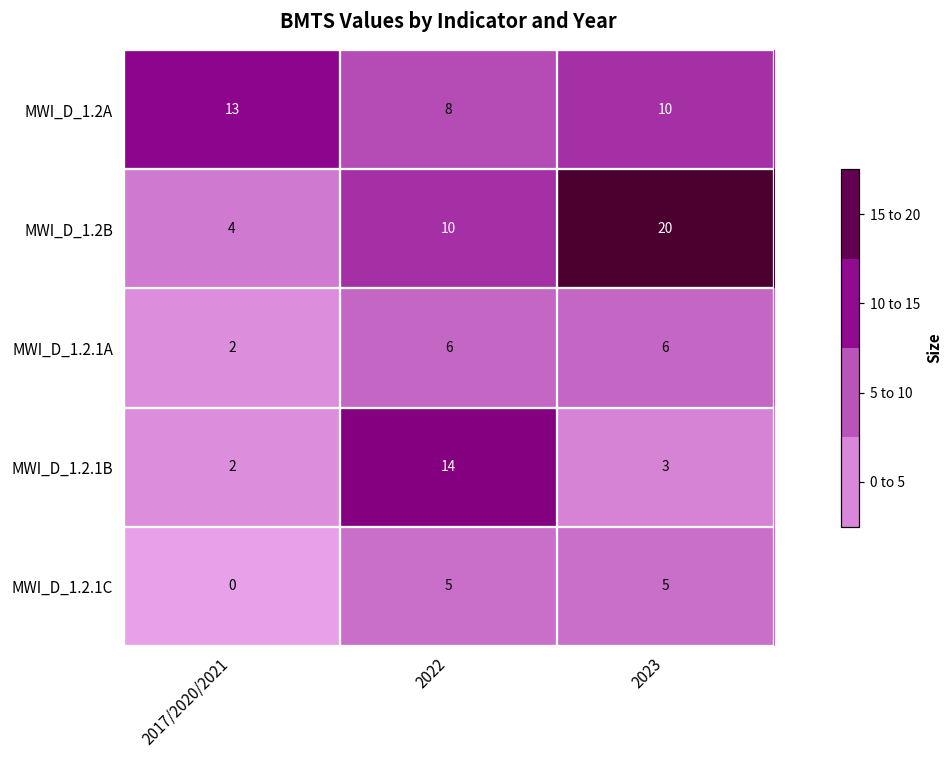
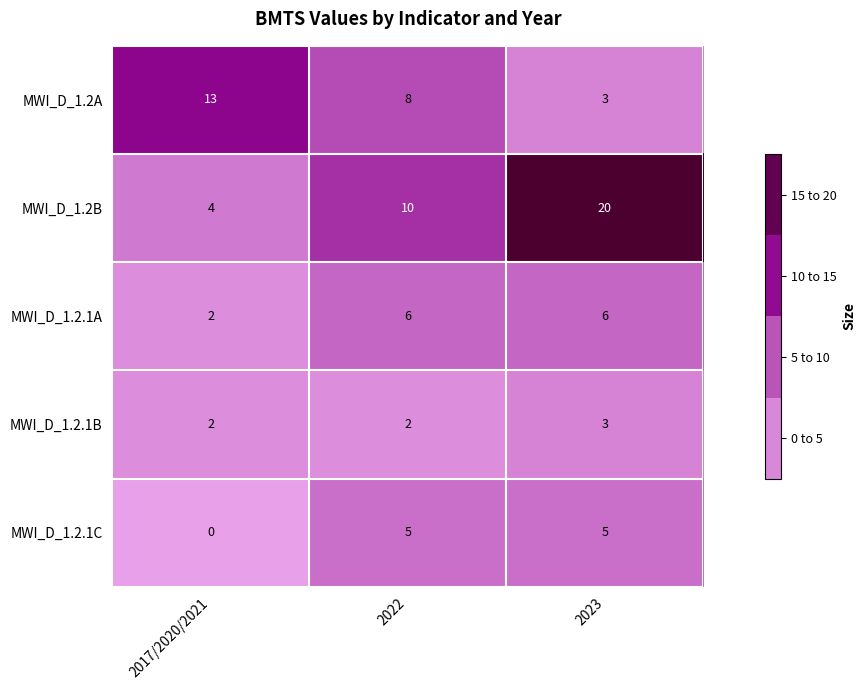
  {
    "MWI_D_1.2A": {
      "2017/2020/2021": 13,
      "2022": 8,
-     "2023": 10
+     "2023": 3
    },
    "MWI_D_1.2B": {
      "2017/2020/2021": 4,
      "2022": 10,
      "2023": 20
    },
    "MWI_D_1.2.1A": {
      "2017/2020/2021": 2,
      "2022": 6,
      "2023": 6
    },
    "MWI_D_1.2.1B": {
      "2017/2020/2021": 2,
-     "2022": 14,
+     "2022": 2,
      "2023": 3
    },
    "MWI_D_1.2.1C": {
      "2017/2020/2021": 0,
      "2022": 5,
      "2023": 5
    }
  }
